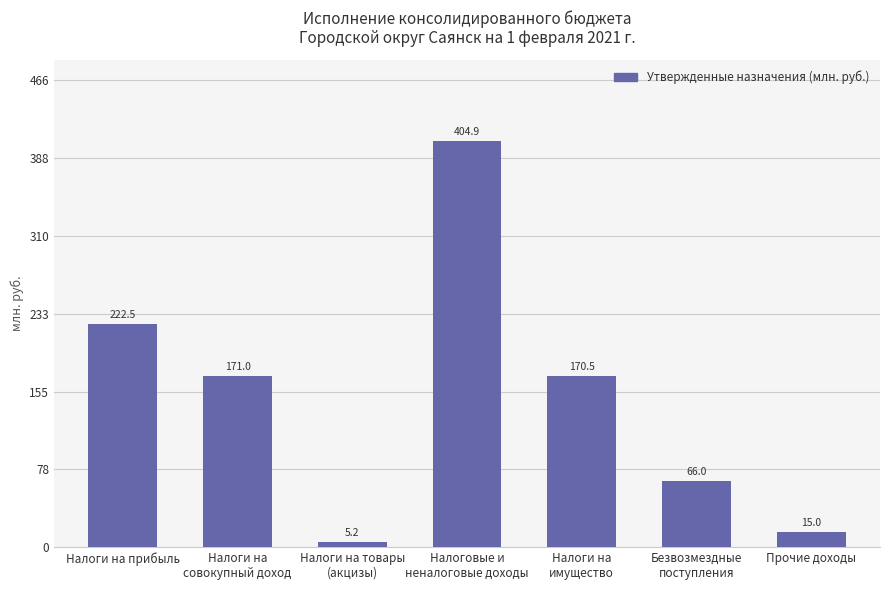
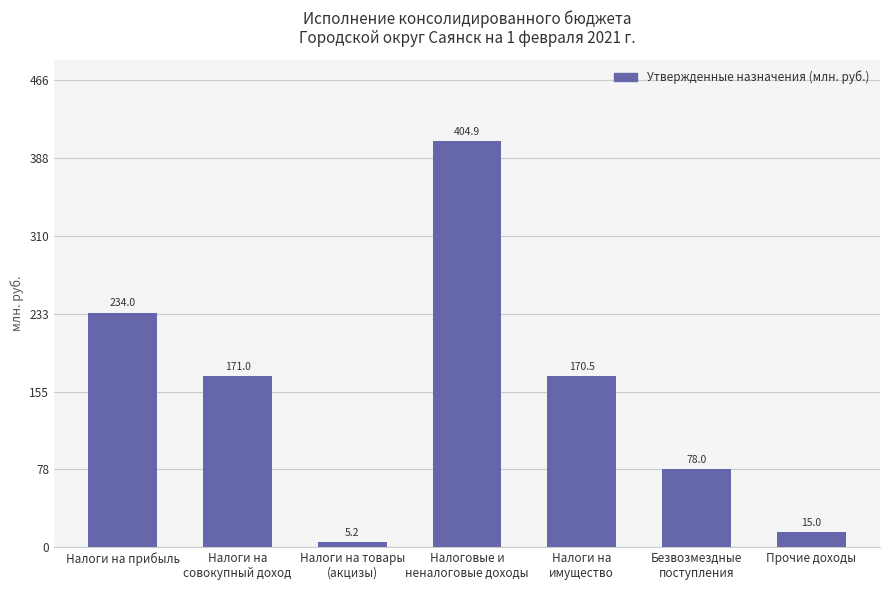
  {
-   "Налоги на прибыль": 222.5,
+   "Налоги на прибыль": 234.0,
    "Налоги на совокупный доход": 171.0,
    "Налоги на товары (акцизы)": 5.2,
    "Налоговые и неналоговые доходы": 404.9,
    "Налоги на имущество": 170.5,
-   "Безвозмездные поступления": 66.0,
+   "Безвозмездные поступления": 78.0,
    "Прочие доходы": 15.0
  }
